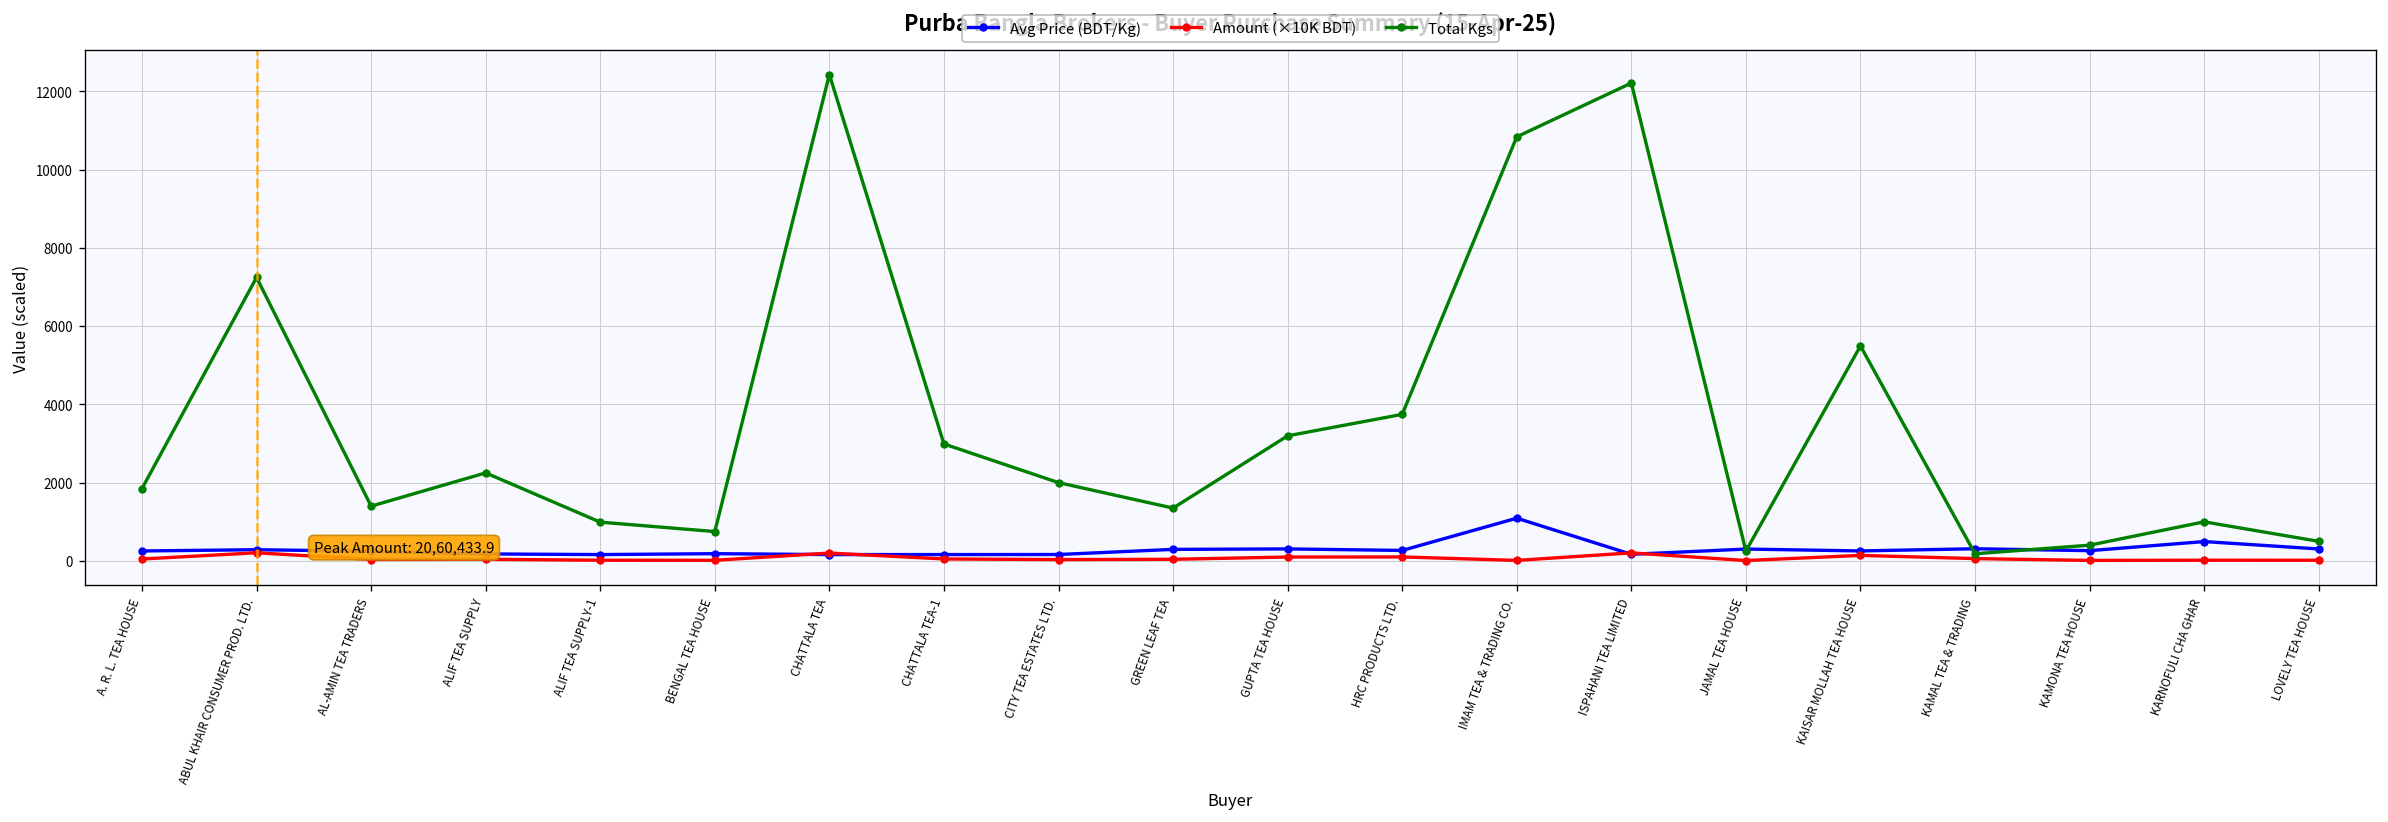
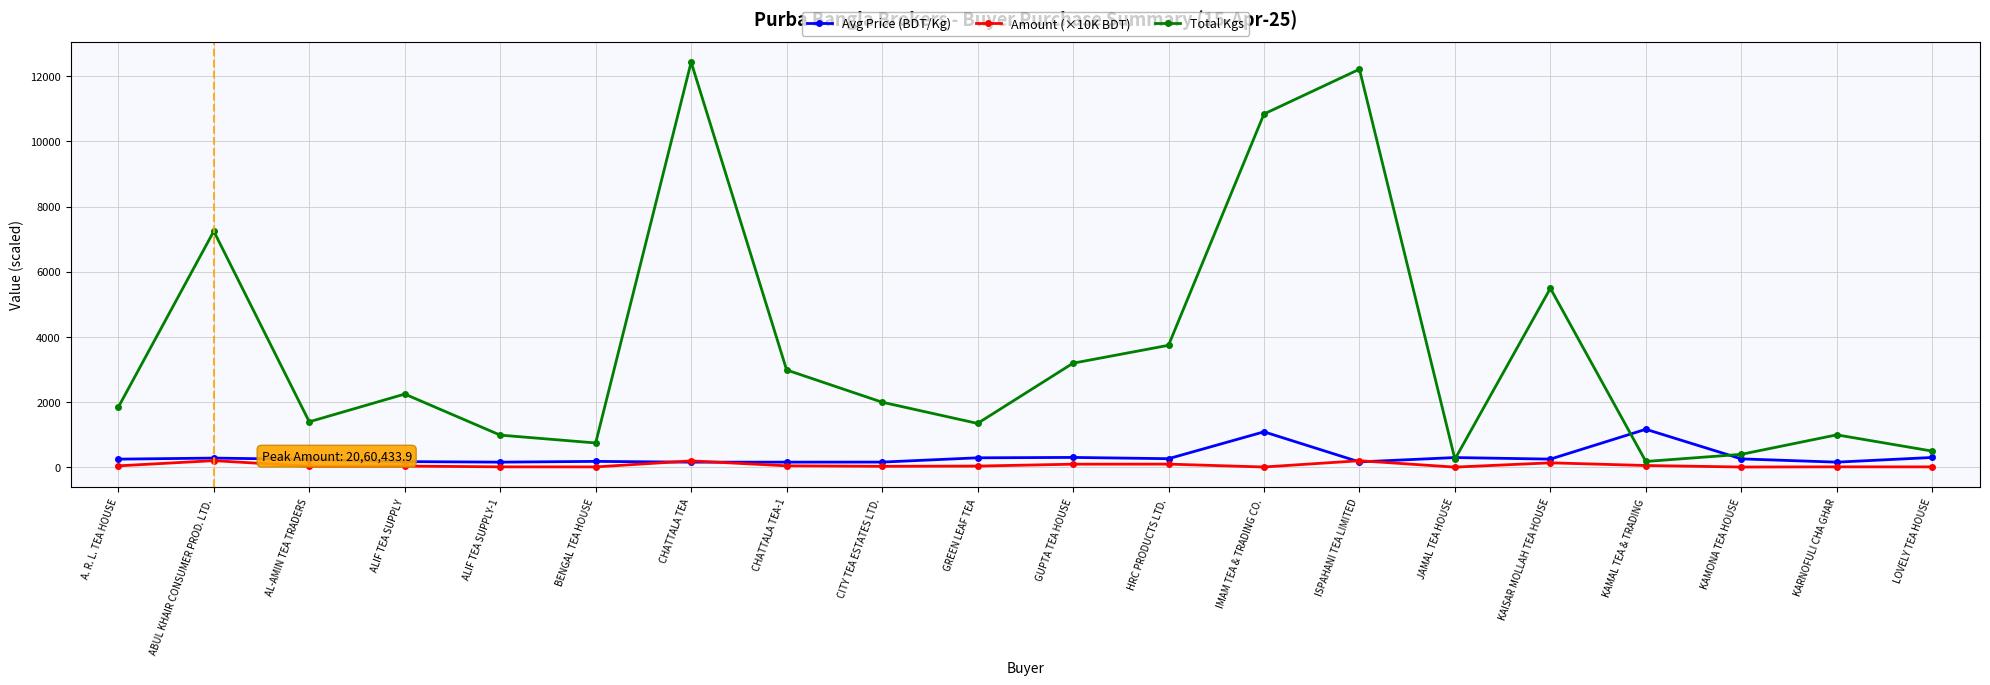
  {
    "Avg Price (BDT/Kg)": {
      "A. R. L. TEA HOUSE": 300,
      "ABUL KHAIR CONSUMER PROD. LTD.": 300,
      "ALIF TEA SUPPLY-1": 200,
      "BENGAL TEA HOUSE": 200,
      "CHATTALA TEA-1": 200,
      "CITY TEA ESTATES LTD.": 200,
      "GREEN LEAF TEA": 300,
      "GUPTA TEA HOUSE": 300,
      "HRC PRODUCTS LTD.": 300,
      "IMAM TEA & TRADING CO.": 1100,
      "KAISAR MOLLAH TEA HOUSE": 300,
-     "KAMAL TEA & TRADING": 300,
+     "KAMAL TEA & TRADING": 1200,
      "KAMONA TEA HOUSE": 300,
-     "KARNOFULI CHA GHAR": 500,
+     "KARNOFULI CHA GHAR": 200,
      "LOVELY TEA HOUSE": 300
    },
    "Amount (×10K BDT)": {
      "A. R. L. TEA HOUSE": 0,
      "ABUL KHAIR CONSUMER PROD. LTD.": 200,
      "ALIF TEA SUPPLY-1": 0,
      "BENGAL TEA HOUSE": 0,
      "CHATTALA TEA-1": 0,
      "CITY TEA ESTATES LTD.": 0,
      "GREEN LEAF TEA": 0,
      "GUPTA TEA HOUSE": 100,
      "HRC PRODUCTS LTD.": 100,
      "IMAM TEA & TRADING CO.": 0,
      "JAMAL TEA HOUSE": 0,
      "KAISAR MOLLAH TEA HOUSE": 100,
      "KAMAL TEA & TRADING": 100,
      "KAMONA TEA HOUSE": 0,
      "KARNOFULI CHA GHAR": 0,
      "LOVELY TEA HOUSE": 0
    },
    "Total Kgs": {
      "A. R. L. TEA HOUSE": 1800,
      "ABUL KHAIR CONSUMER PROD. LTD.": 7200,
      "AL-AMIN TEA TRADERS": 1400,
      "ALIF TEA SUPPLY": 2200,
      "ALIF TEA SUPPLY-1": 1000,
      "BENGAL TEA HOUSE": 700,
      "CHATTALA TEA": 12400,
      "CHATTALA TEA-1": 3000,
      "CITY TEA ESTATES LTD.": 2000,
      "GREEN LEAF TEA": 1300,
      "GUPTA TEA HOUSE": 3200,
      "HRC PRODUCTS LTD.": 3700,
      "IMAM TEA & TRADING CO.": 10800,
      "ISPAHANI TEA LIMITED": 12200,
      "KAISAR MOLLAH TEA HOUSE": 5500,
      "KAMAL TEA & TRADING": 200,
      "KAMONA TEA HOUSE": 400,
      "KARNOFULI CHA GHAR": 1000,
      "LOVELY TEA HOUSE": 500
    }
  }
